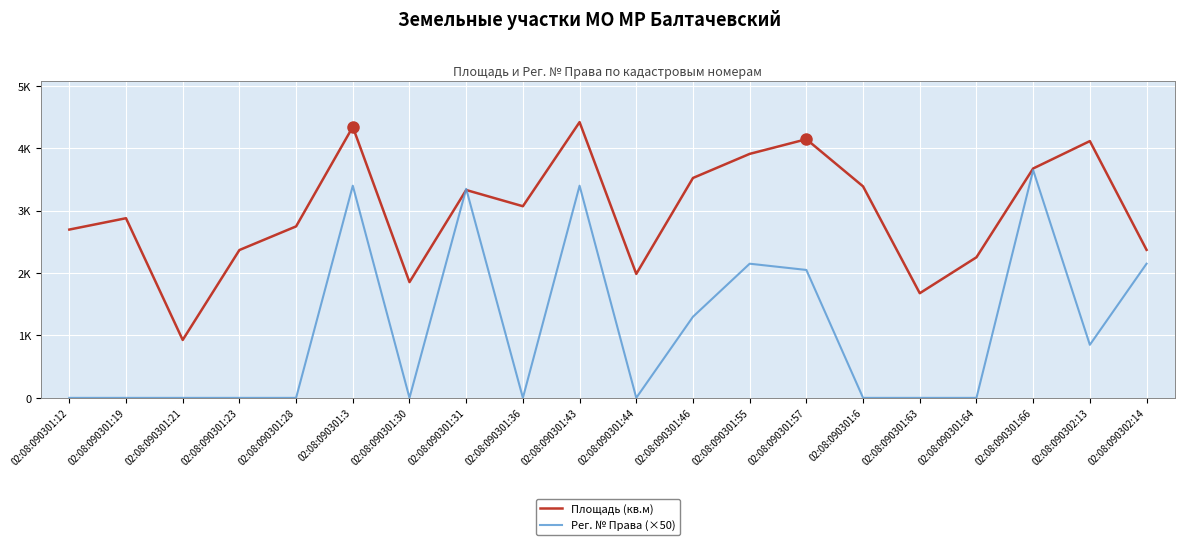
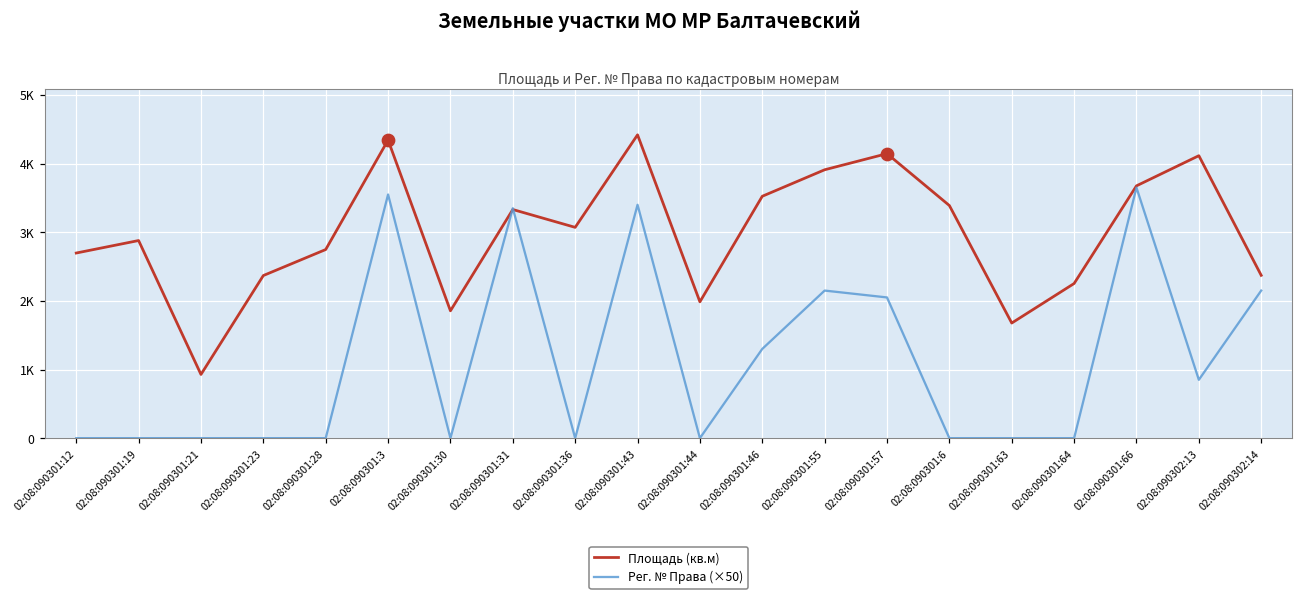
  {
    "Рег. № Права (×50)": {
      "02:08:090301:12": 0,
      "02:08:090301:19": 0,
      "02:08:090301:21": 0,
      "02:08:090301:23": 0,
      "02:08:090301:28": 0,
-     "02:08:090301:3": 3400,
+     "02:08:090301:3": 3600,
      "02:08:090301:30": 0,
      "02:08:090301:36": 0,
      "02:08:090301:43": 3400,
      "02:08:090301:44": 0,
      "02:08:090301:46": 1300,
      "02:08:090301:55": 2200,
      "02:08:090301:57": 2100,
      "02:08:090301:6": 0,
      "02:08:090301:63": 0,
      "02:08:090301:64": 0,
      "02:08:090302:13": 900,
      "02:08:090302:14": 2200
    }
  }
